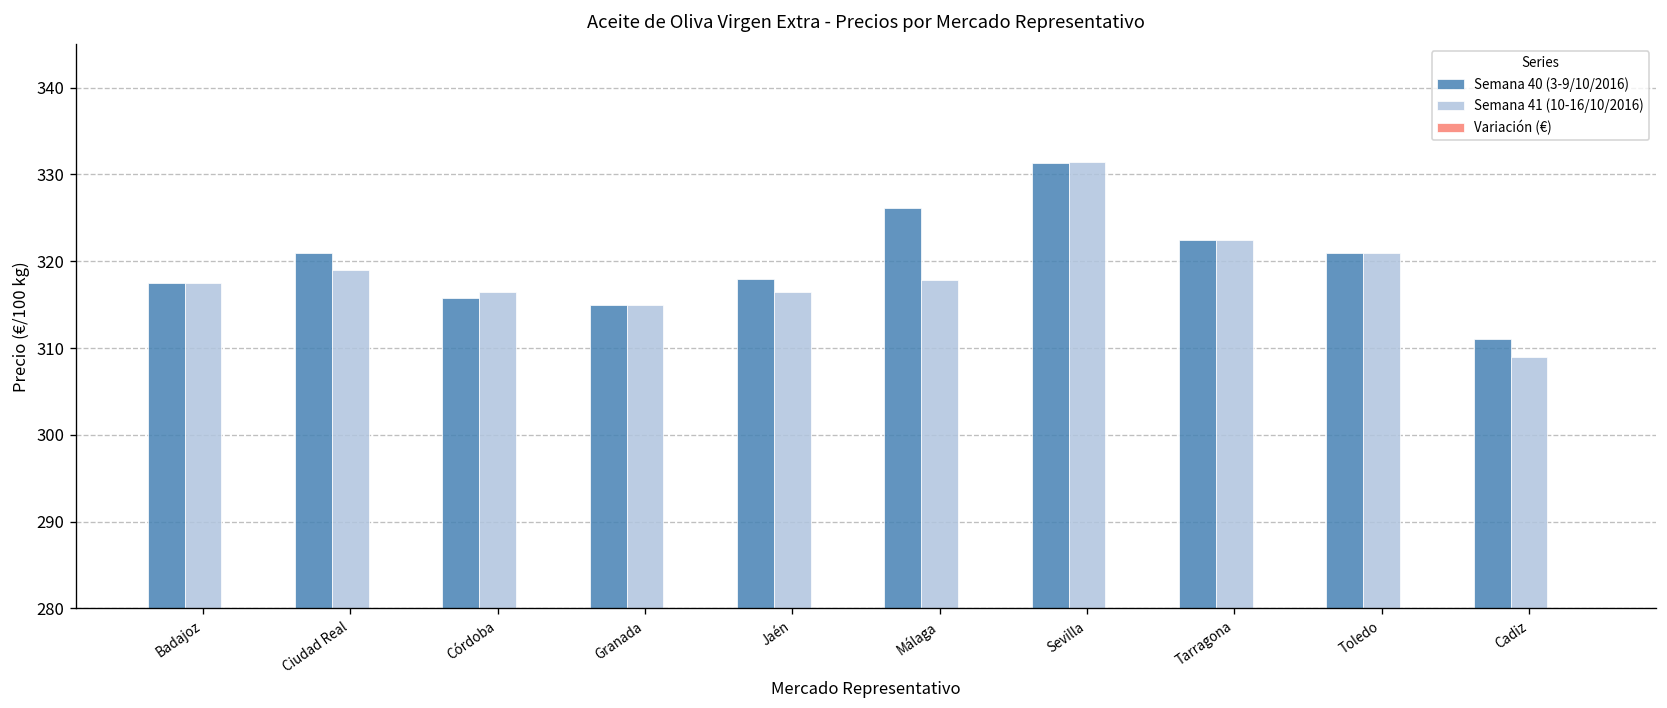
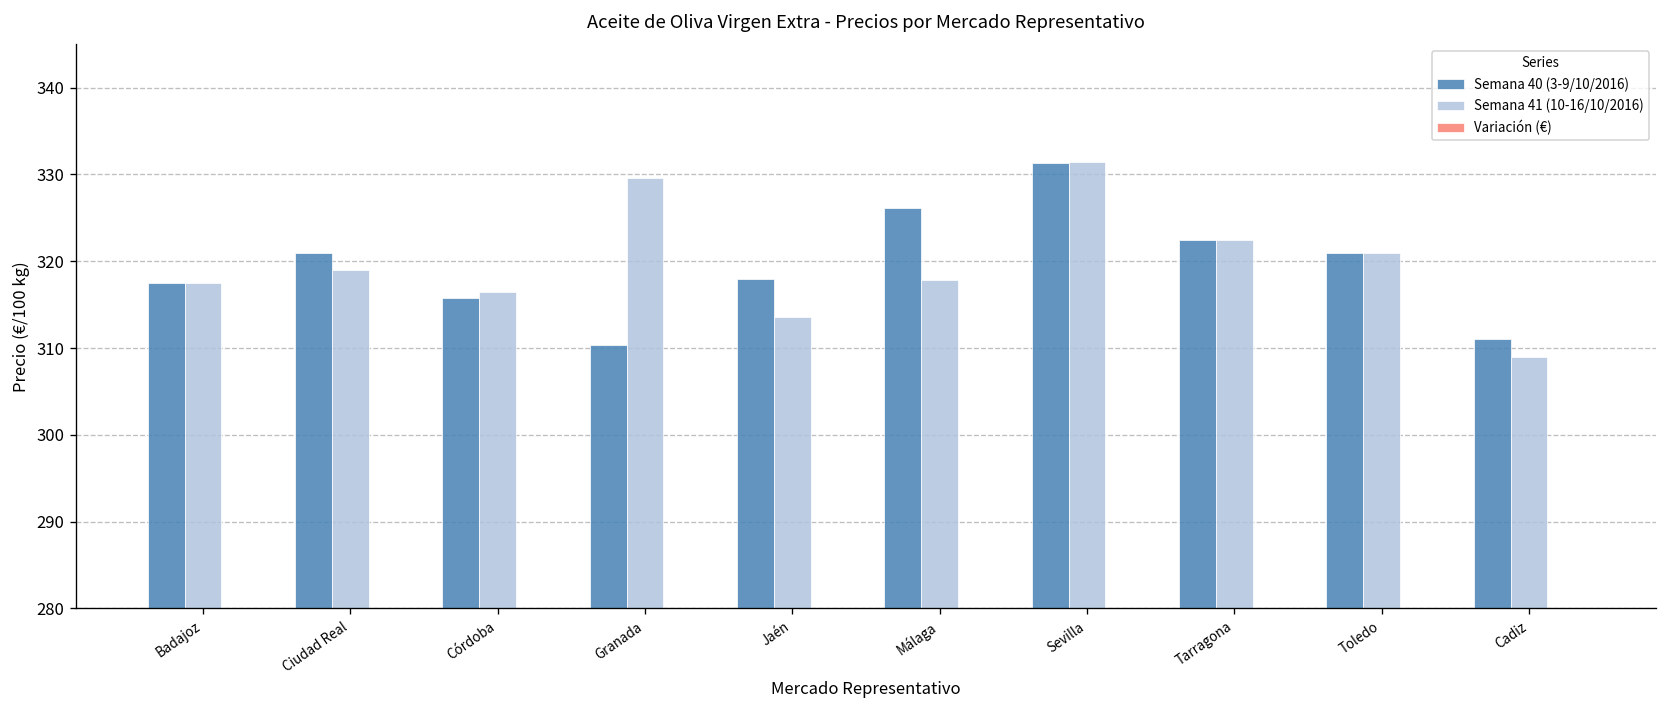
  {
    "Semana 40 (3-9/10/2016)": {
      "Badajoz": 318,
      "Ciudad Real": 321,
      "Córdoba": 316,
-     "Granada": 315,
+     "Granada": 310,
      "Jaén": 318,
      "Málaga": 326,
      "Sevilla": 331,
      "Tarragona": 323,
      "Toledo": 321,
      "Cadiz": 311
    },
    "Semana 41 (10-16/10/2016)": {
      "Badajoz": 318,
      "Ciudad Real": 319,
      "Córdoba": 317,
-     "Granada": 315,
-     "Jaén": 316,
+     "Granada": 330,
+     "Jaén": 314,
      "Málaga": 318,
      "Sevilla": 331,
      "Tarragona": 323,
      "Toledo": 321,
      "Cadiz": 309
    }
  }
